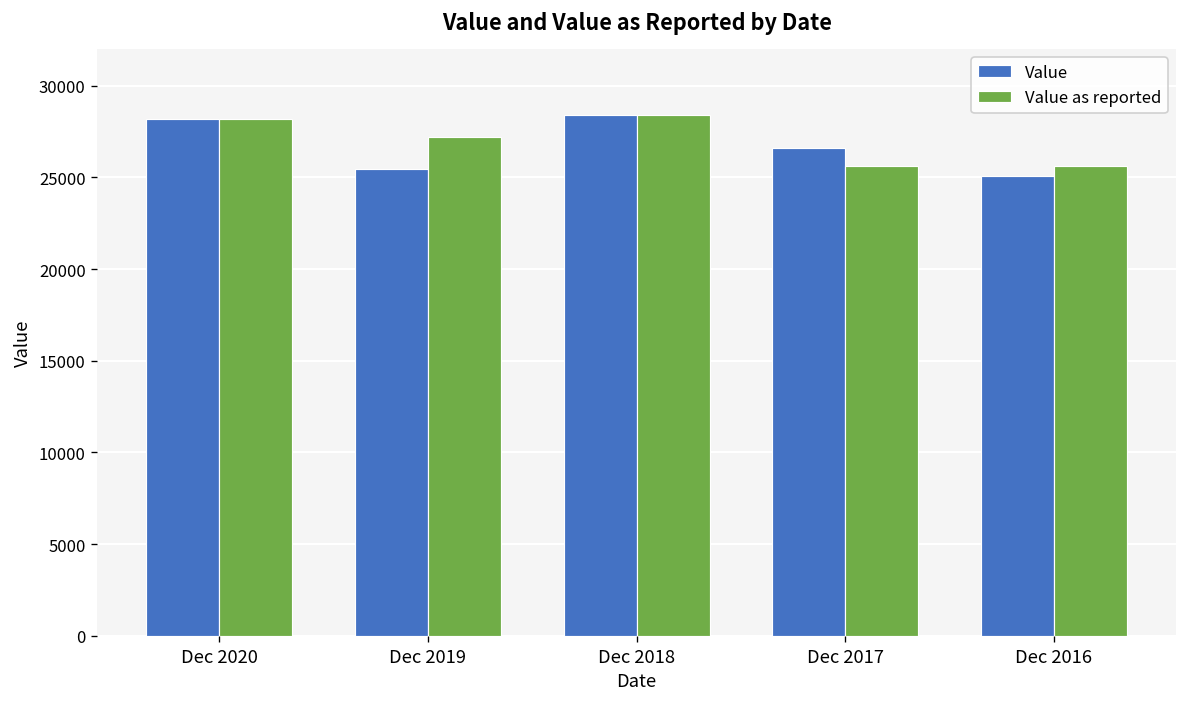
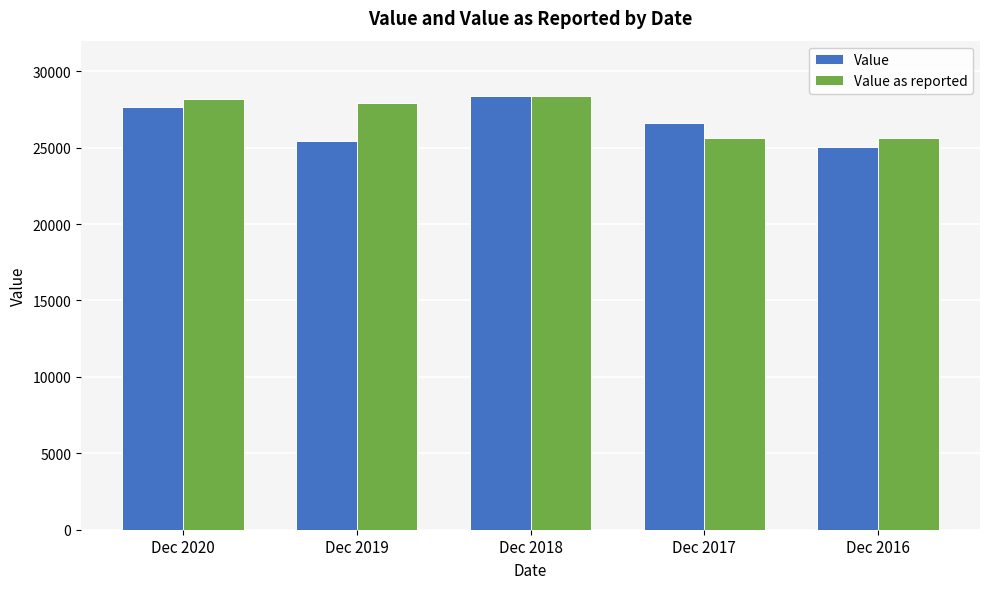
  {
    "Value": {
-     "Dec 2020": 28200,
+     "Dec 2020": 27600,
      "Dec 2019": 25400,
      "Dec 2018": 28400,
      "Dec 2017": 26600,
      "Dec 2016": 25100
    },
    "Value as reported": {
      "Dec 2020": 28200,
-     "Dec 2019": 27200,
+     "Dec 2019": 27900,
      "Dec 2018": 28400,
      "Dec 2017": 25600,
      "Dec 2016": 25600
    }
  }
